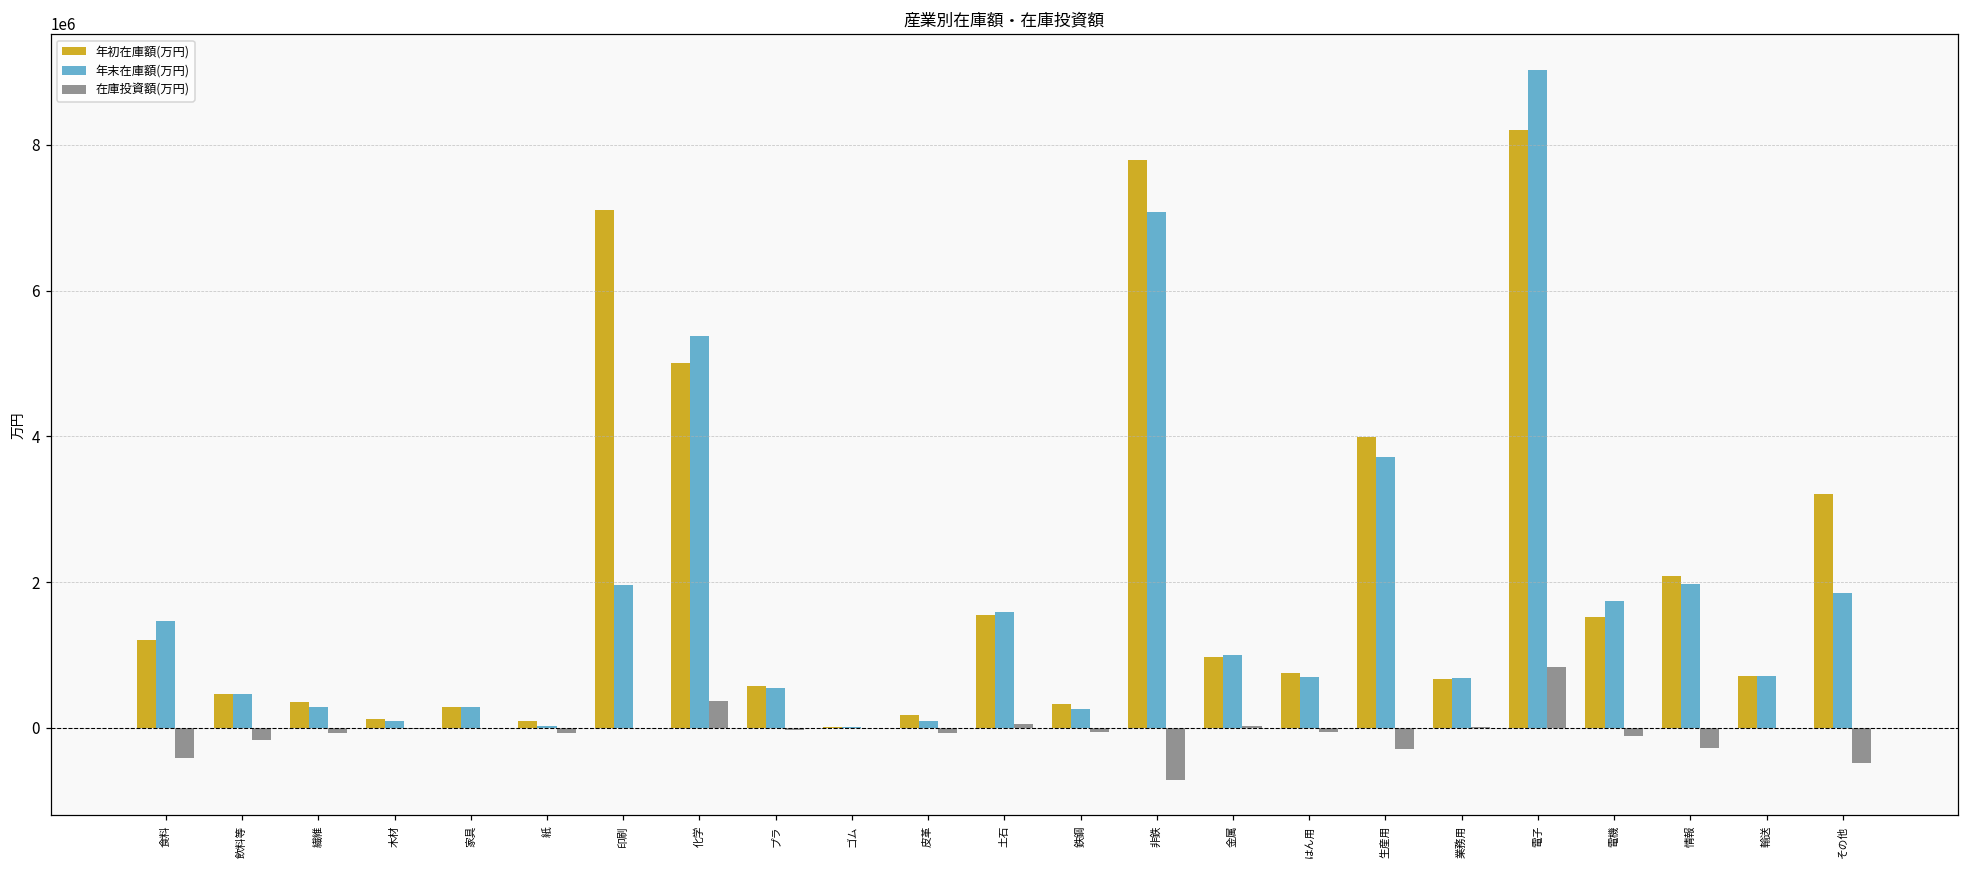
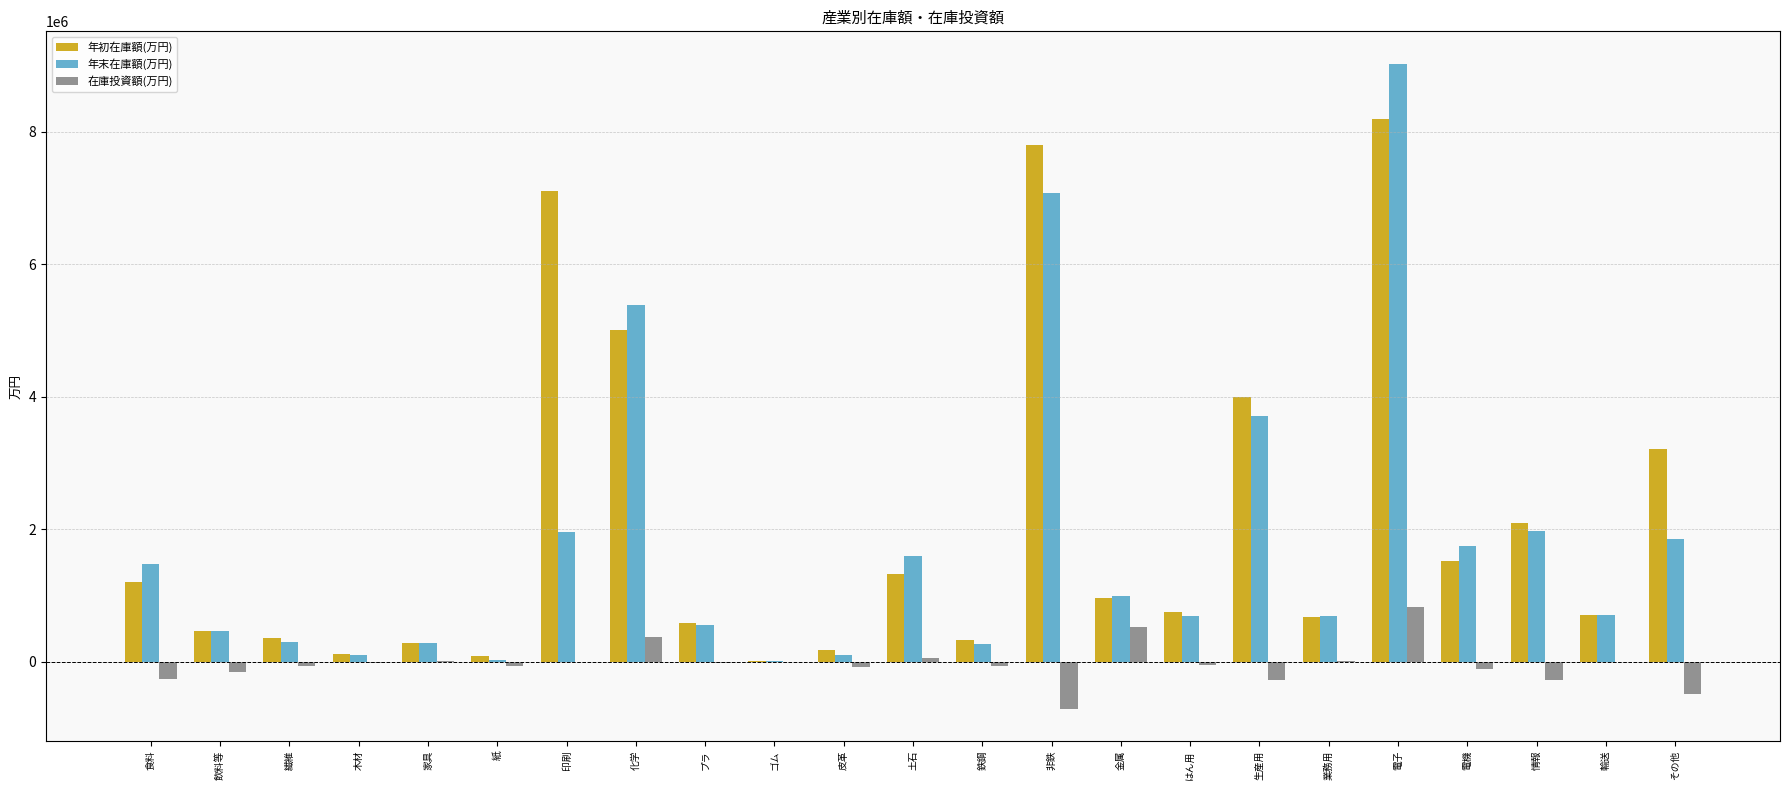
  {
    "年初在庫額(万円)": {
      "食料": 1200000,
      "飲料等": 500000,
      "繊維": 400000,
      "木材": 100000,
      "家具": 300000,
      "紙": 100000,
      "印刷": 7100000,
      "化学": 5000000,
      "プラ": 600000,
      "皮革": 200000,
-     "土石": 1500000,
+     "土石": 1300000,
      "鉄鋼": 300000,
      "非鉄": 7800000,
      "金属": 1000000,
      "はん用": 700000,
      "生産用": 4000000,
      "業務用": 700000,
      "電子": 8200000,
      "電機": 1500000,
      "情報": 2100000,
      "輸送": 700000,
      "その他": 3200000
    },
    "年末在庫額(万円)": {
      "食料": 1500000,
      "飲料等": 500000,
      "繊維": 300000,
      "木材": 100000,
      "家具": 300000,
      "印刷": 2000000,
      "化学": 5400000,
      "プラ": 600000,
      "皮革": 100000,
      "土石": 1600000,
      "鉄鋼": 300000,
      "非鉄": 7100000,
      "金属": 1000000,
      "はん用": 700000,
      "生産用": 3700000,
      "業務用": 700000,
      "電子": 9000000,
      "電機": 1700000,
      "情報": 2000000,
      "輸送": 700000,
      "その他": 1900000
    },
    "在庫投資額(万円)": {
-     "食料": -400000,
+     "食料": -300000,
      "飲料等": -200000,
      "繊維": -100000,
      "紙": -100000,
      "化学": 400000,
      "皮革": -100000,
      "土石": 0,
      "鉄鋼": -100000,
      "非鉄": -700000,
-     "金属": 0,
+     "金属": 500000,
      "はん用": -100000,
      "生産用": -300000,
      "電子": 800000,
      "電機": -100000,
      "情報": -300000,
      "その他": -500000
    }
  }
